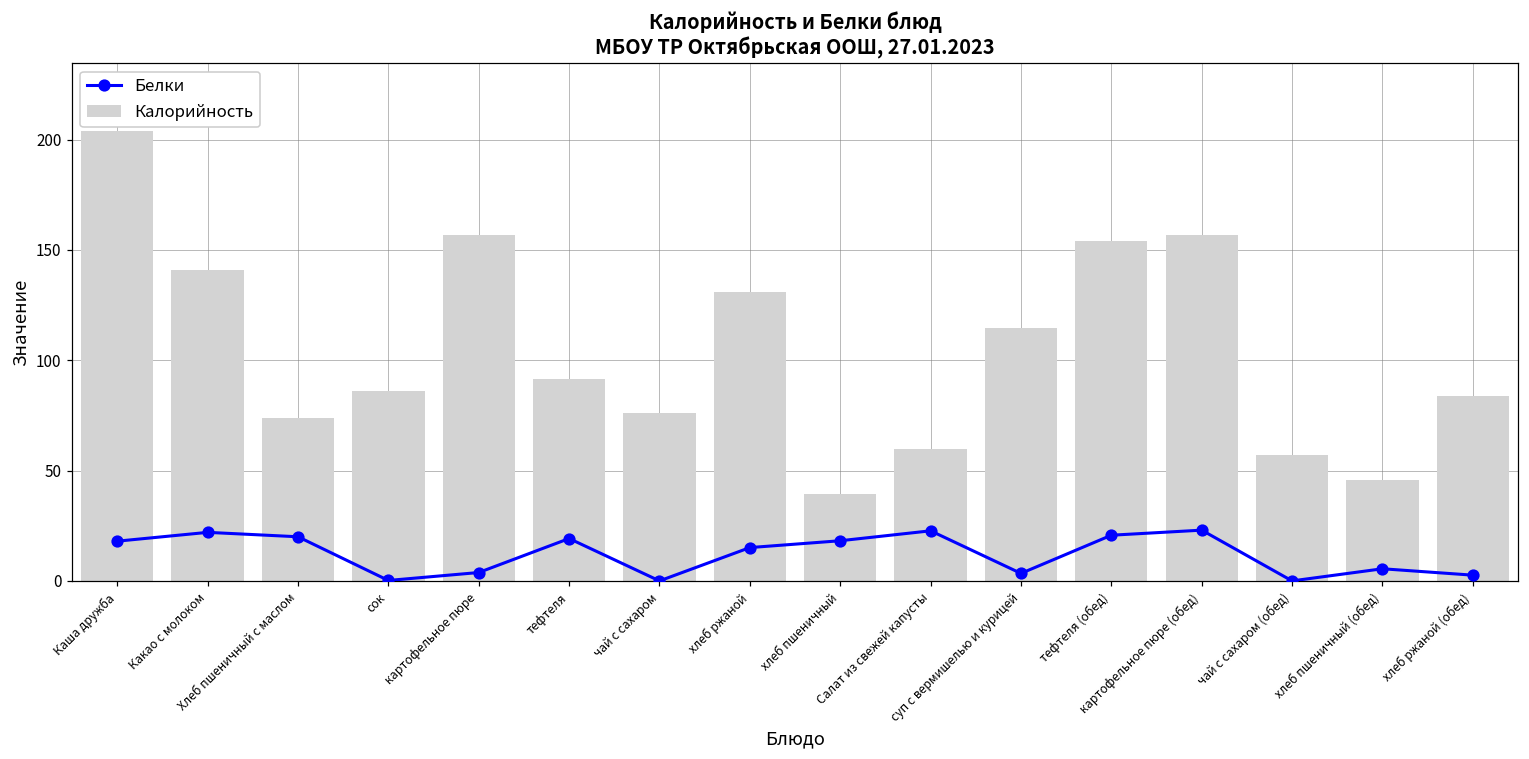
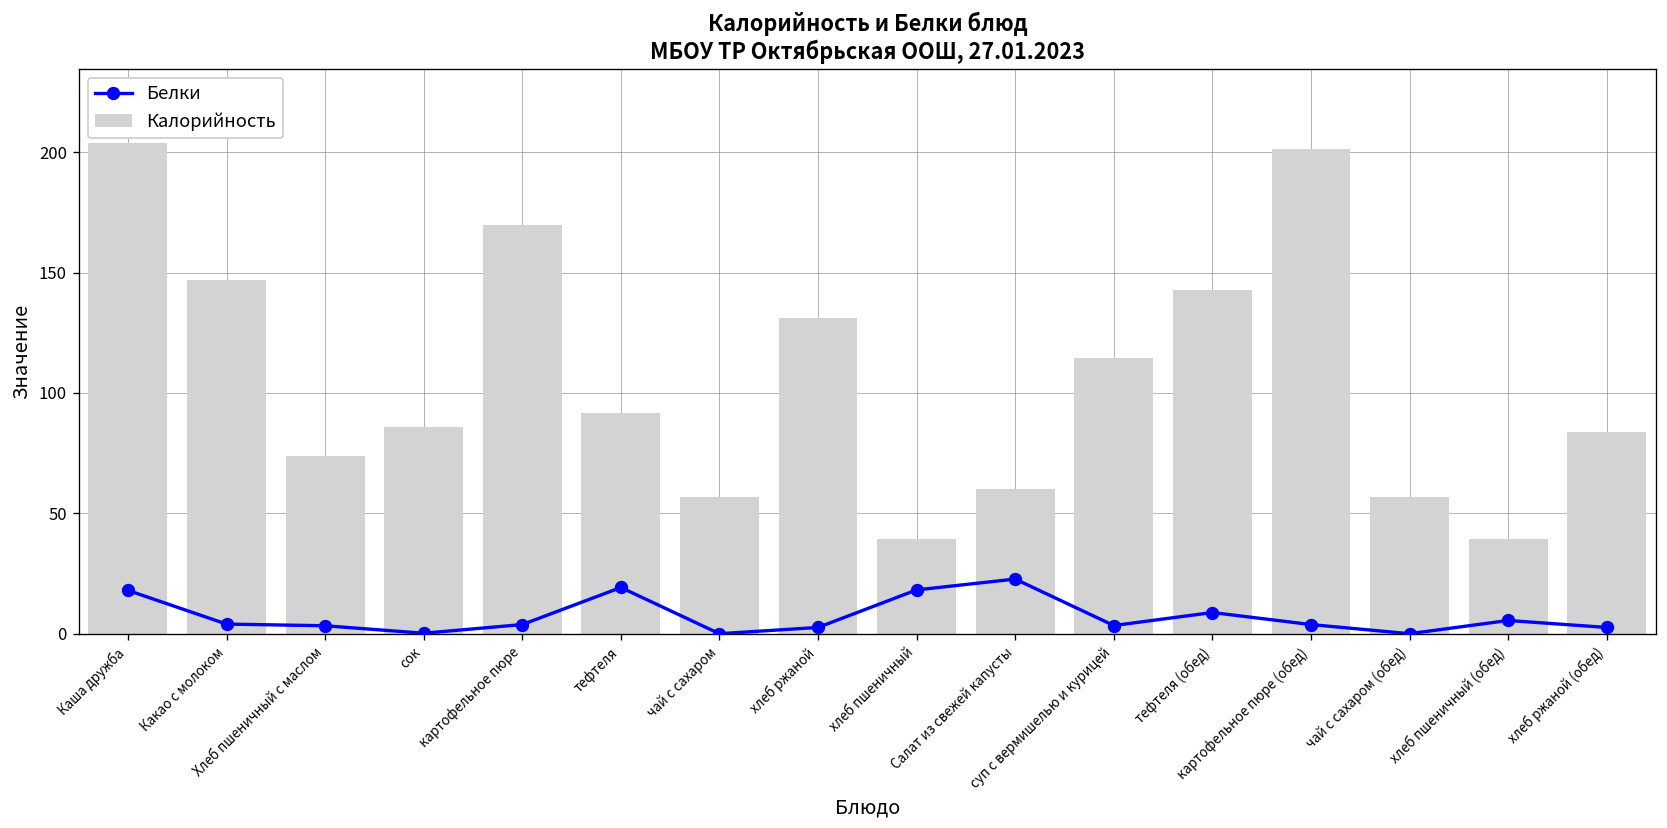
  {
    "Белки": {
      "Каша дружба": 18,
-     "Какао с молоком": 22,
-     "Хлеб пшеничный с маслом": 20,
+     "Какао с молоком": 4,
+     "Хлеб пшеничный с маслом": 3,
      "сок": 0,
      "картофельное пюре": 4,
      "тефтеля": 19,
      "чай с сахаром": 0,
-     "хлеб ржаной": 15,
+     "хлеб ржаной": 3,
      "хлеб пшеничный": 18,
      "Салат из свежей капусты": 23,
      "суп с вермишелью и курицей": 3,
-     "тефтеля (обед)": 21,
-     "картофельное пюре (обед)": 23,
+     "тефтеля (обед)": 9,
+     "картофельное пюре (обед)": 4,
      "чай с сахаром (обед)": 0,
      "хлеб пшеничный (обед)": 6,
      "хлеб ржаной (обед)": 3
    },
    "Калорийность": {
-     "Какао с молоком": 141,
+     "Какао с молоком": 147,
      "Хлеб пшеничный с маслом": 74,
      "сок": 86,
-     "картофельное пюре": 157,
+     "картофельное пюре": 170,
      "тефтеля": 92,
-     "чай с сахаром": 76,
+     "чай с сахаром": 57,
      "хлеб ржаной": 131,
      "хлеб пшеничный": 39,
      "Салат из свежей капусты": 60,
      "суп с вермишелью и курицей": 115,
-     "тефтеля (обед)": 154,
-     "картофельное пюре (обед)": 157,
+     "тефтеля (обед)": 143,
+     "картофельное пюре (обед)": 202,
      "чай с сахаром (обед)": 57,
-     "хлеб пшеничный (обед)": 46,
+     "хлеб пшеничный (обед)": 39,
      "хлеб ржаной (обед)": 84
    }
  }
